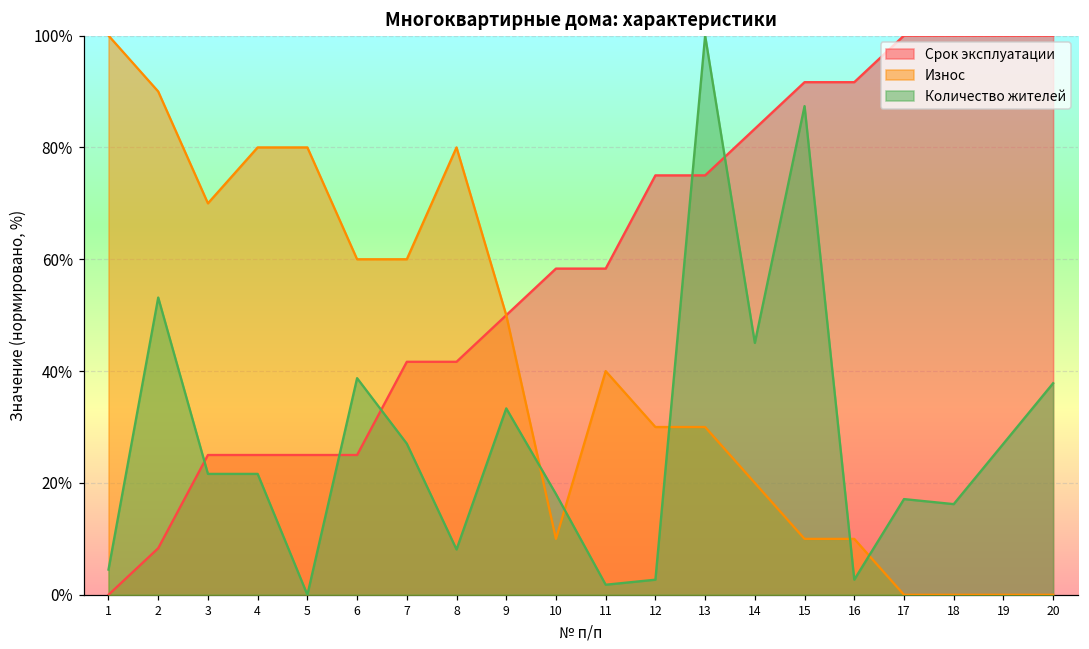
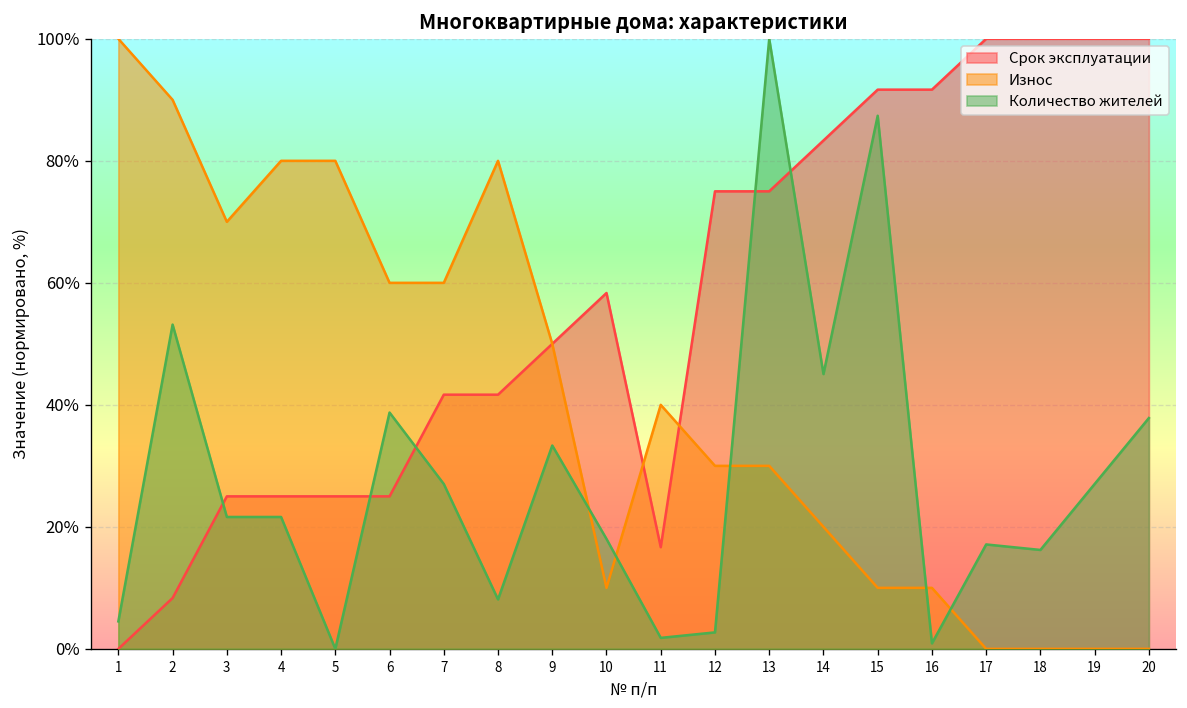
  {
    "Срок эксплуатации": {
      "1": "0%",
      "2": "8%",
      "3": "25%",
      "4": "25%",
      "5": "25%",
      "6": "25%",
      "7": "42%",
      "8": "42%",
      "10": "58%",
-     "11": "58%",
+     "11": "17%",
      "12": "75%",
      "13": "75%",
      "14": "83%",
      "15": "92%",
      "16": "92%",
      "17": "100%",
      "18": "100%",
      "19": "100%",
      "20": "100%"
    },
    "Износ": {
      "1": "100%",
      "2": "90%",
      "3": "70%",
      "4": "80%",
      "5": "80%",
      "6": "60%",
      "7": "60%",
      "8": "80%",
      "10": "10%",
      "11": "40%",
      "12": "30%",
      "13": "30%",
      "14": "20%",
      "15": "10%",
      "16": "10%",
      "17": "0%",
      "18": "0%",
      "19": "0%",
      "20": "0%"
    },
    "Количество жителей": {
      "1": "5%",
      "2": "53%",
      "3": "22%",
      "4": "22%",
      "5": "0%",
      "6": "39%",
      "7": "27%",
      "8": "8%",
      "9": "33%",
      "10": "18%",
      "11": "2%",
      "12": "3%",
      "13": "100%",
      "14": "45%",
      "15": "87%",
-     "16": "3%",
+     "16": "1%",
      "17": "17%",
      "18": "16%",
      "19": "27%",
      "20": "38%"
    }
  }
